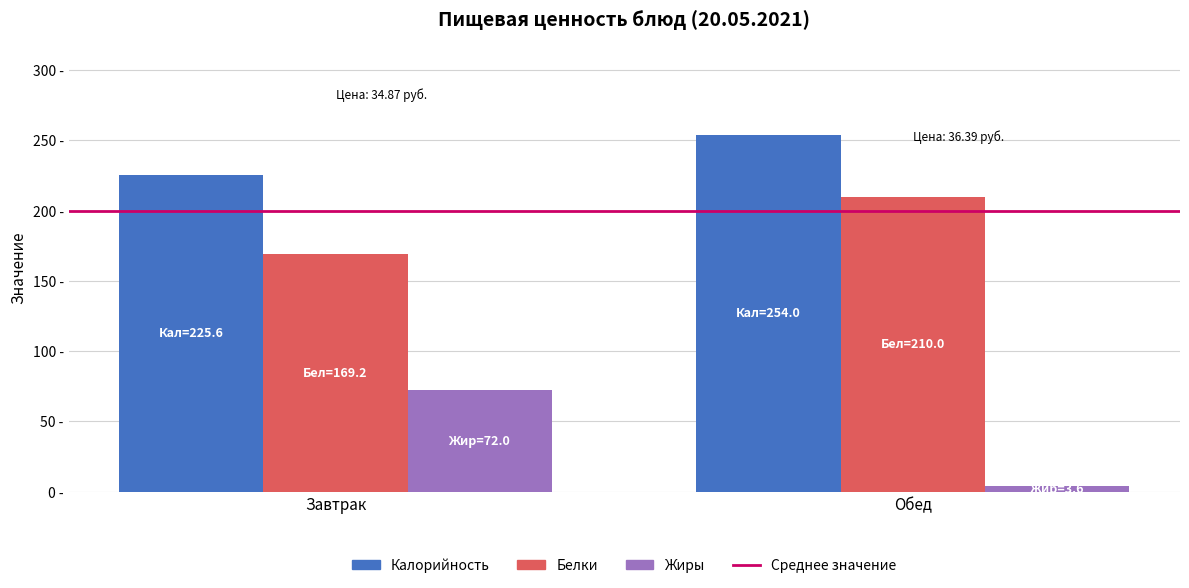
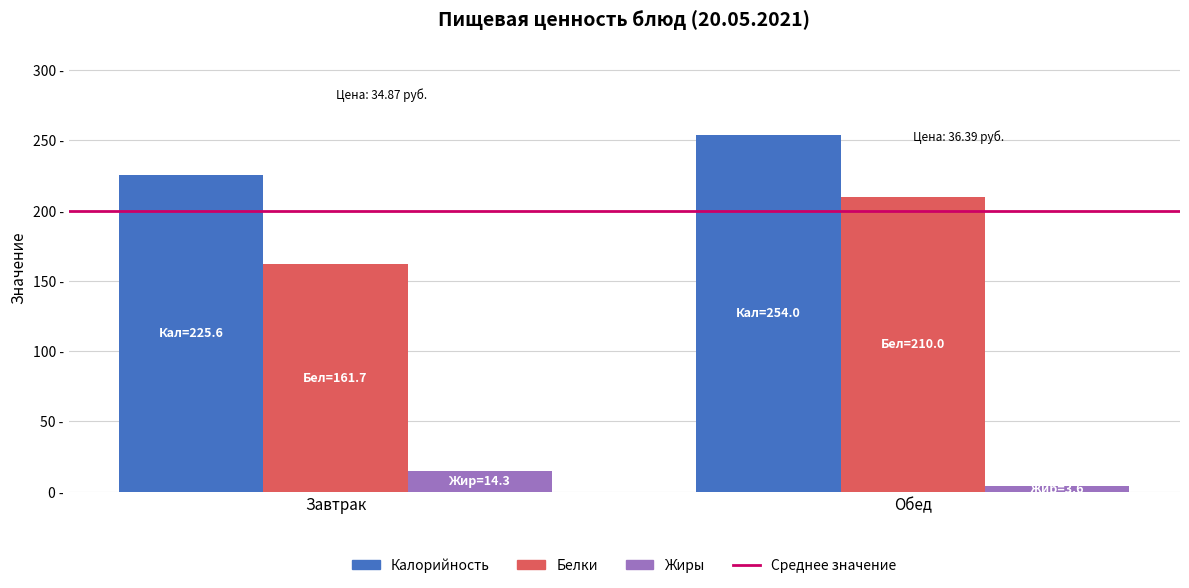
  {
    "Калорийность": {
      "Завтрак": 225.6,
      "Обед": 254.0
    },
    "Белки": {
-     "Завтрак": 169.2,
+     "Завтрак": 161.7,
      "Обед": 210.0
    },
    "Жиры": {
-     "Завтрак": 72.0
+     "Завтрак": 14.3
    }
  }
